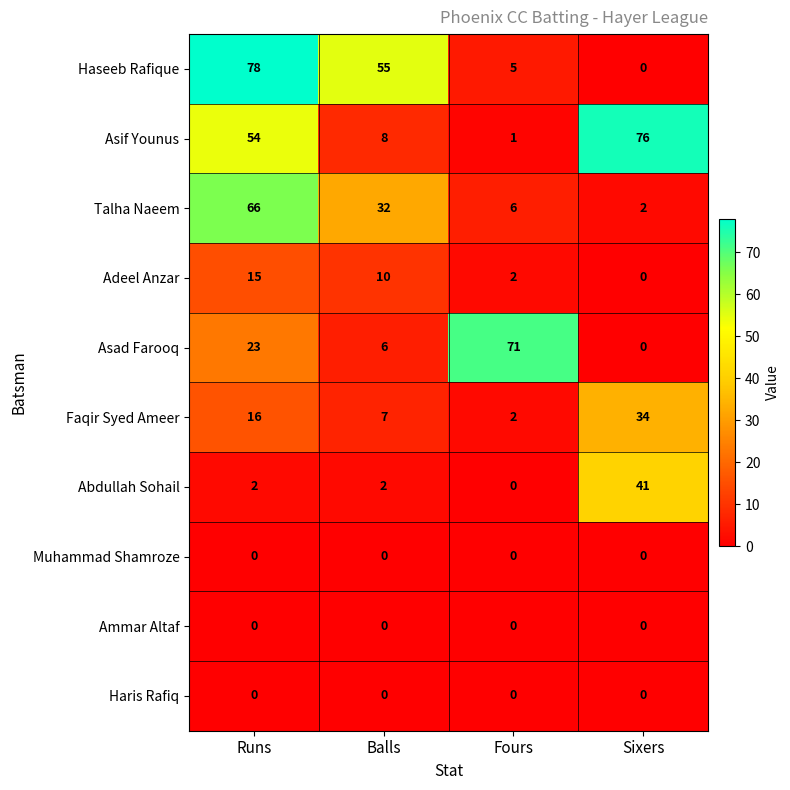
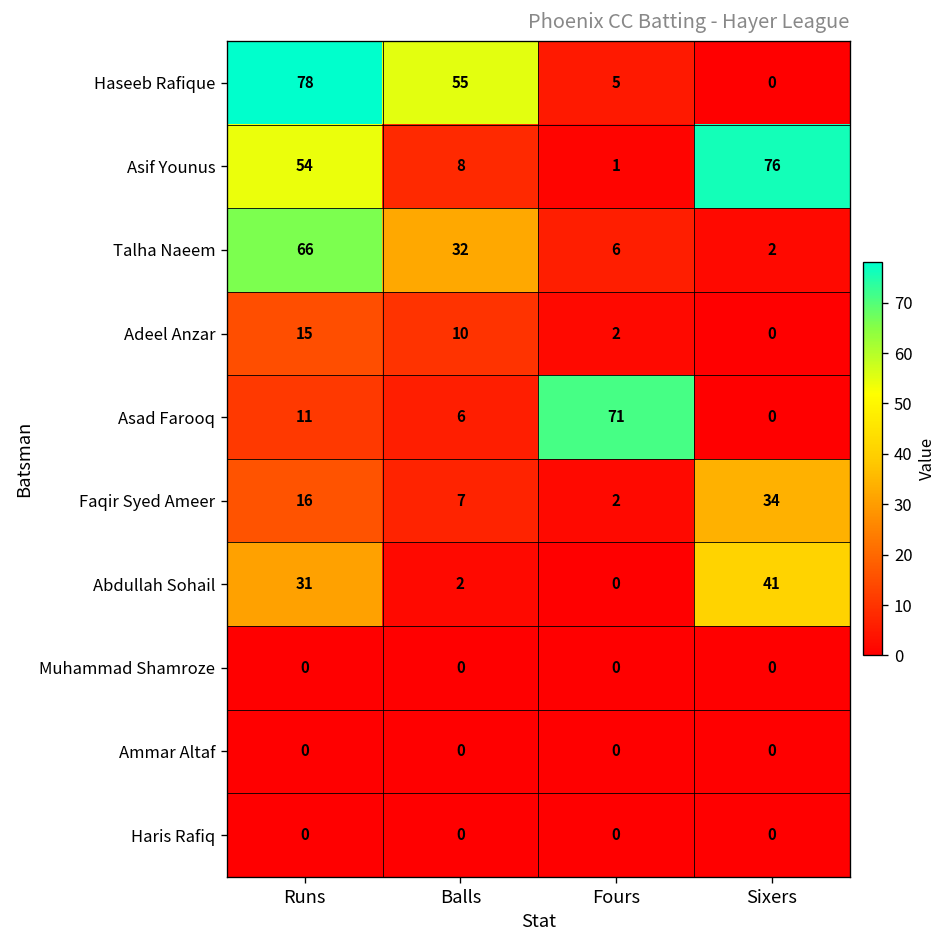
  {
    "Haseeb Rafique": {
      "Runs": 78,
      "Balls": 55,
      "Fours": 5,
      "Sixers": 0
    },
    "Asif Younus": {
      "Runs": 54,
      "Balls": 8,
      "Fours": 1,
      "Sixers": 76
    },
    "Talha Naeem": {
      "Runs": 66,
      "Balls": 32,
      "Fours": 6,
      "Sixers": 2
    },
    "Adeel Anzar": {
      "Runs": 15,
      "Balls": 10,
      "Fours": 2,
      "Sixers": 0
    },
    "Asad Farooq": {
-     "Runs": 23,
+     "Runs": 11,
      "Balls": 6,
      "Fours": 71,
      "Sixers": 0
    },
    "Faqir Syed Ameer": {
      "Runs": 16,
      "Balls": 7,
      "Fours": 2,
      "Sixers": 34
    },
    "Abdullah Sohail": {
-     "Runs": 2,
+     "Runs": 31,
      "Balls": 2,
      "Fours": 0,
      "Sixers": 41
    },
    "Muhammad Shamroze": {
      "Runs": 0,
      "Balls": 0,
      "Fours": 0,
      "Sixers": 0
    },
    "Ammar Altaf": {
      "Runs": 0,
      "Balls": 0,
      "Fours": 0,
      "Sixers": 0
    },
    "Haris Rafiq": {
      "Runs": 0,
      "Balls": 0,
      "Fours": 0,
      "Sixers": 0
    }
  }
